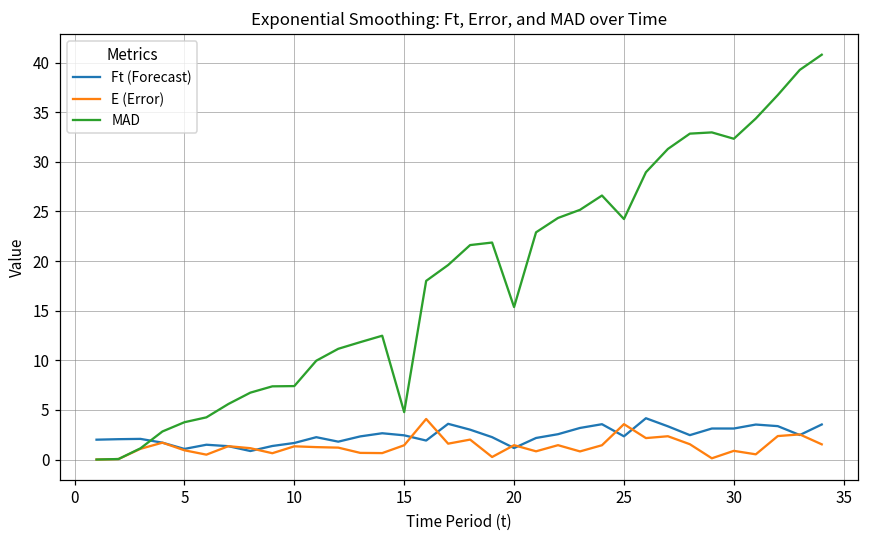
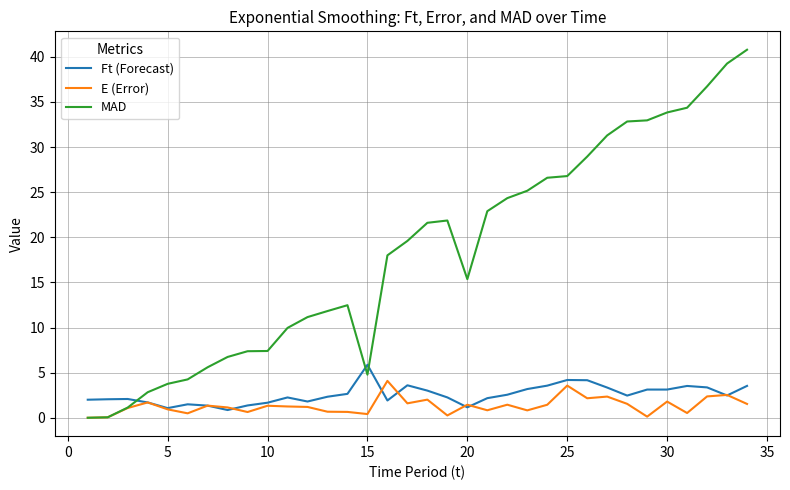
  {
    "Ft (Forecast)": {
      "10": 2,
-     "15": 2,
+     "15": 6,
      "20": 1,
-     "25": 2,
+     "25": 4,
      "30": 3
    },
    "E (Error)": {
      "10": 1,
-     "15": 1,
+     "15": 0,
      "20": 1,
      "25": 4,
-     "30": 1
+     "30": 2
    },
    "MAD": {
      "5": 4,
      "10": 7,
      "15": 5,
      "20": 15,
-     "25": 24,
-     "30": 32
+     "25": 27,
+     "30": 34
    }
  }
